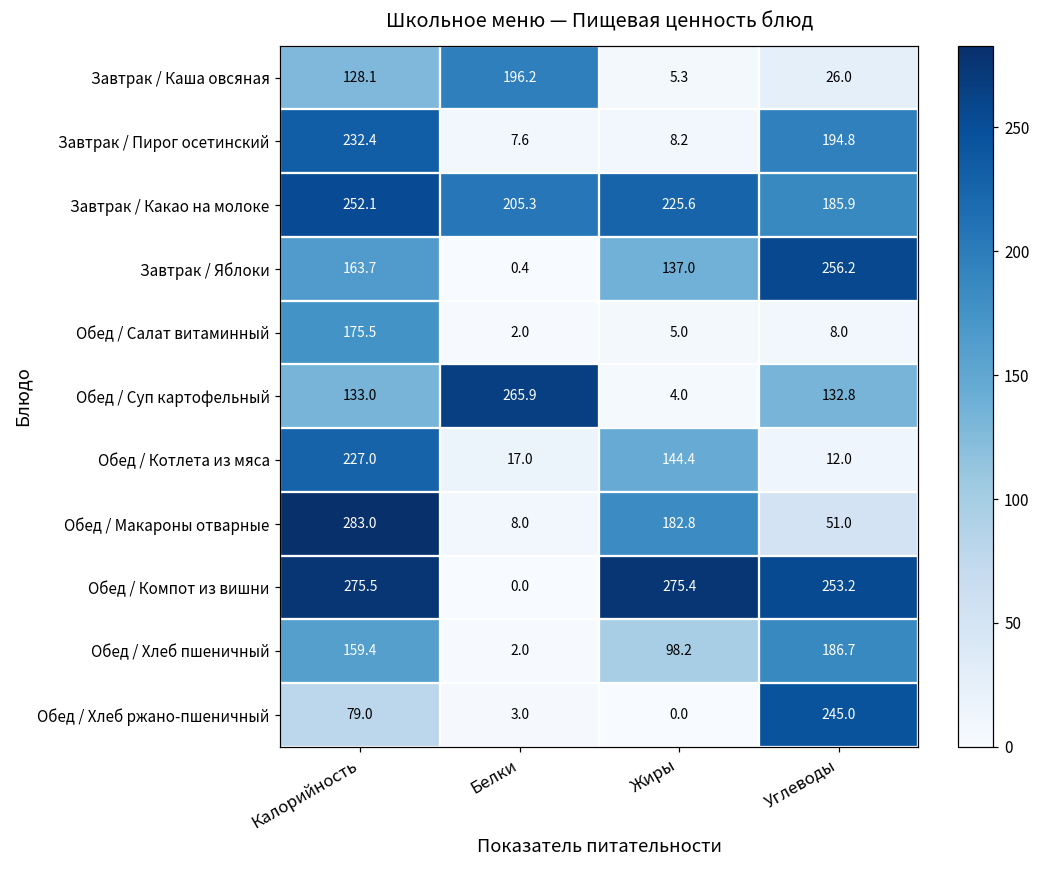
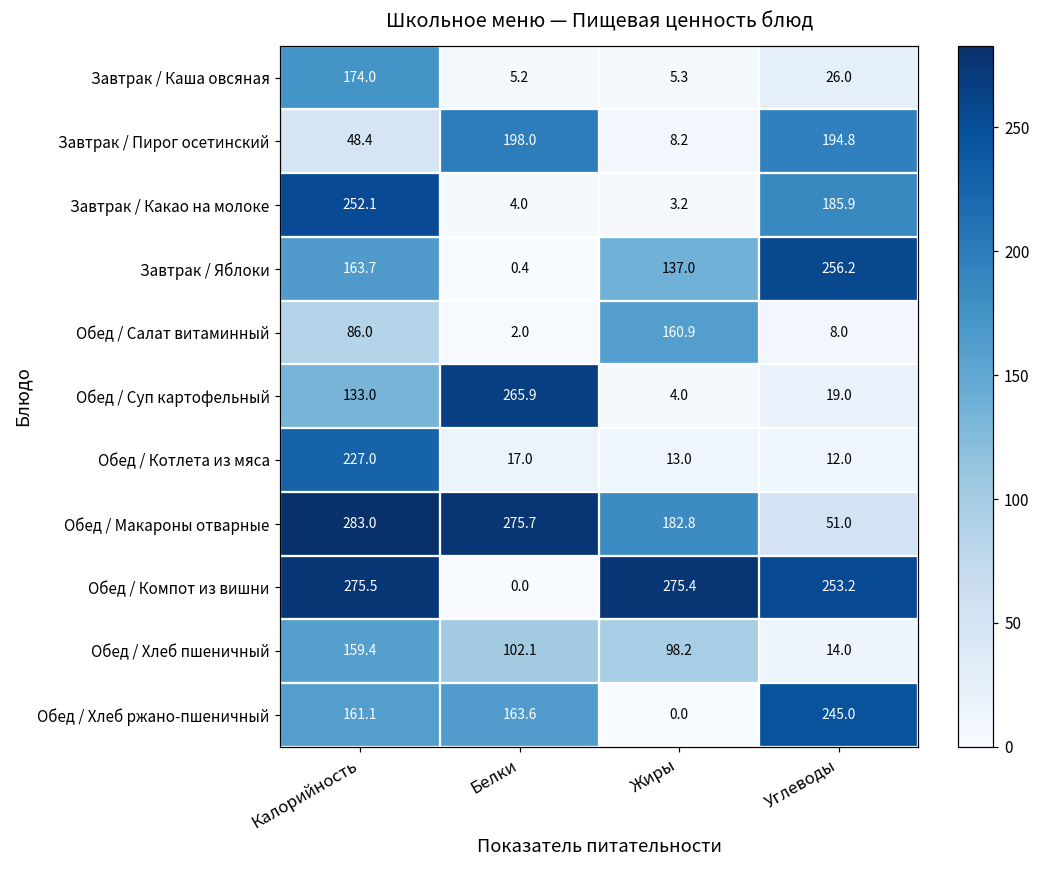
  {
    "Завтрак / Каша овсяная": {
-     "Калорийность": 128.1,
-     "Белки": 196.2,
+     "Калорийность": 174.0,
+     "Белки": 5.2,
      "Жиры": 5.3,
      "Углеводы": 26.0
    },
    "Завтрак / Пирог осетинский": {
-     "Калорийность": 232.4,
-     "Белки": 7.6,
+     "Калорийность": 48.4,
+     "Белки": 198.0,
      "Жиры": 8.2,
      "Углеводы": 194.8
    },
    "Завтрак / Какао на молоке": {
      "Калорийность": 252.1,
-     "Белки": 205.3,
-     "Жиры": 225.6,
+     "Белки": 4.0,
+     "Жиры": 3.2,
      "Углеводы": 185.9
    },
    "Завтрак / Яблоки": {
      "Калорийность": 163.7,
      "Белки": 0.4,
      "Жиры": 137.0,
      "Углеводы": 256.2
    },
    "Обед / Салат витаминный": {
-     "Калорийность": 175.5,
+     "Калорийность": 86.0,
      "Белки": 2.0,
-     "Жиры": 5.0,
+     "Жиры": 160.9,
      "Углеводы": 8.0
    },
    "Обед / Суп картофельный": {
      "Калорийность": 133.0,
      "Белки": 265.9,
      "Жиры": 4.0,
-     "Углеводы": 132.8
+     "Углеводы": 19.0
    },
    "Обед / Котлета из мяса": {
      "Калорийность": 227.0,
      "Белки": 17.0,
-     "Жиры": 144.4,
+     "Жиры": 13.0,
      "Углеводы": 12.0
    },
    "Обед / Макароны отварные": {
      "Калорийность": 283.0,
-     "Белки": 8.0,
+     "Белки": 275.7,
      "Жиры": 182.8,
      "Углеводы": 51.0
    },
    "Обед / Компот из вишни": {
      "Калорийность": 275.5,
      "Белки": 0.0,
      "Жиры": 275.4,
      "Углеводы": 253.2
    },
    "Обед / Хлеб пшеничный": {
      "Калорийность": 159.4,
-     "Белки": 2.0,
+     "Белки": 102.1,
      "Жиры": 98.2,
-     "Углеводы": 186.7
+     "Углеводы": 14.0
    },
    "Обед / Хлеб ржано-пшеничный": {
-     "Калорийность": 79.0,
-     "Белки": 3.0,
+     "Калорийность": 161.1,
+     "Белки": 163.6,
      "Жиры": 0.0,
      "Углеводы": 245.0
    }
  }
